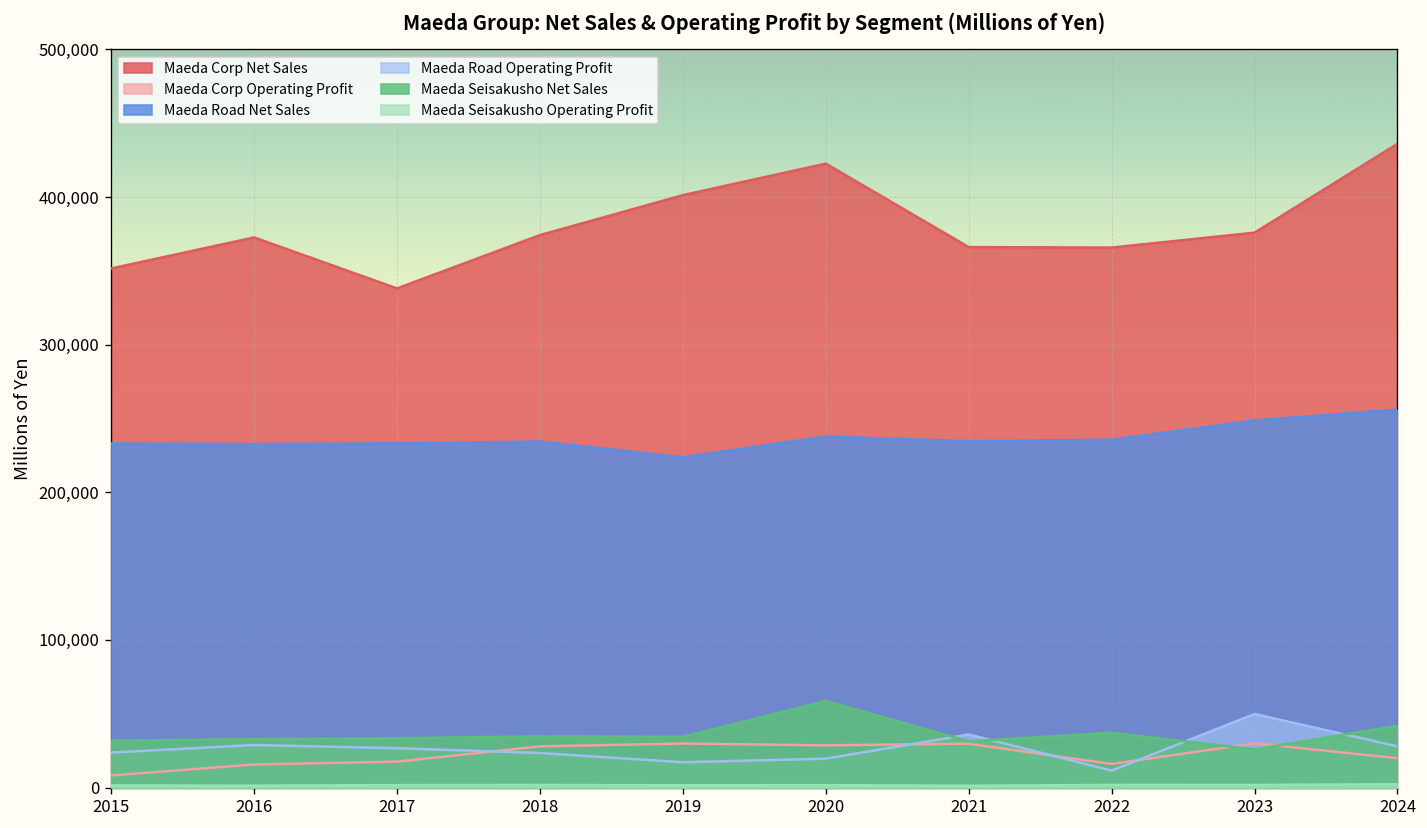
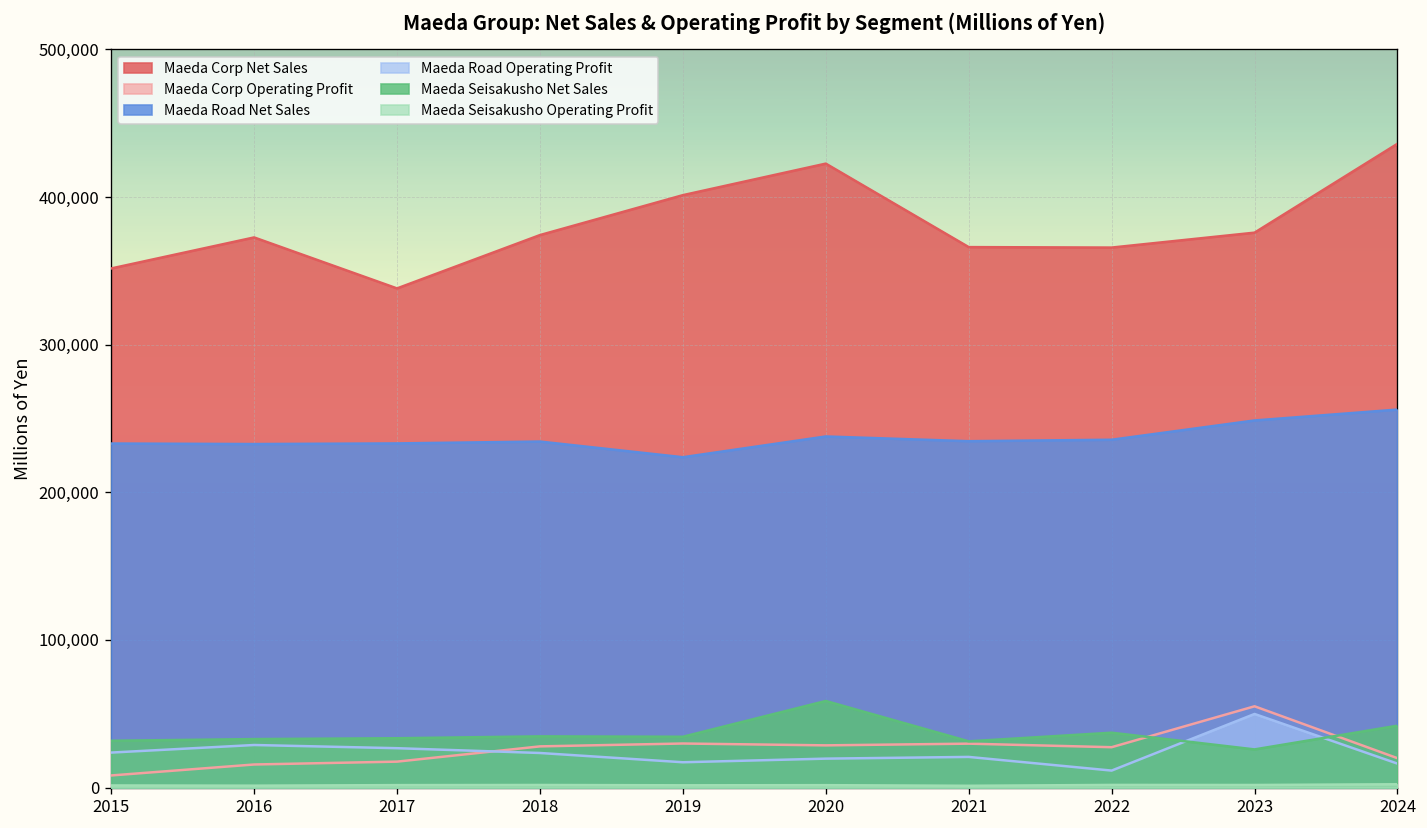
  {
    "Maeda Corp Net Sales": {
      "2015": "352,000",
      "2016": "373,000",
      "2017": "338,000",
      "2018": "374,000",
      "2019": "401,000",
      "2020": "423,000",
      "2021": "366,000",
      "2022": "366,000",
      "2023": "376,000",
      "2024": "436,000"
    },
    "Maeda Corp Operating Profit": {
      "2015": "8,000",
      "2016": "16,000",
      "2017": "18,000",
      "2018": "28,000",
      "2019": "30,000",
      "2020": "29,000",
-     "2022": "16,000",
-     "2023": "30,000",
+     "2022": "27,000",
+     "2023": "55,000",
      "2024": "20,000"
    },
    "Maeda Road Net Sales": {
      "2015": "233,000",
      "2016": "233,000",
      "2017": "233,000",
      "2018": "234,000",
      "2019": "224,000",
      "2020": "238,000",
      "2021": "235,000",
      "2022": "236,000",
      "2023": "249,000",
      "2024": "256,000"
    },
    "Maeda Road Operating Profit": {
      "2015": "24,000",
      "2016": "29,000",
      "2017": "27,000",
      "2018": "23,000",
      "2019": "17,000",
      "2020": "20,000",
-     "2021": "36,000",
+     "2021": "21,000",
      "2022": "11,000",
      "2023": "50,000",
-     "2024": "28,000"
+     "2024": "16,000"
    },
    "Maeda Seisakusho Net Sales": {
      "2015": "32,000",
      "2016": "33,000",
      "2017": "33,000",
      "2018": "35,000",
      "2019": "34,000",
      "2020": "59,000",
      "2022": "37,000",
      "2023": "26,000",
      "2024": "42,000"
    },
    "Maeda Seisakusho Operating Profit": {
      "2015": "1,000",
      "2016": "1,000",
      "2017": "2,000",
      "2018": "2,000",
      "2019": "2,000",
      "2020": "2,000",
      "2021": "1,000",
      "2022": "2,000",
      "2023": "2,000",
      "2024": "2,000"
    }
  }
